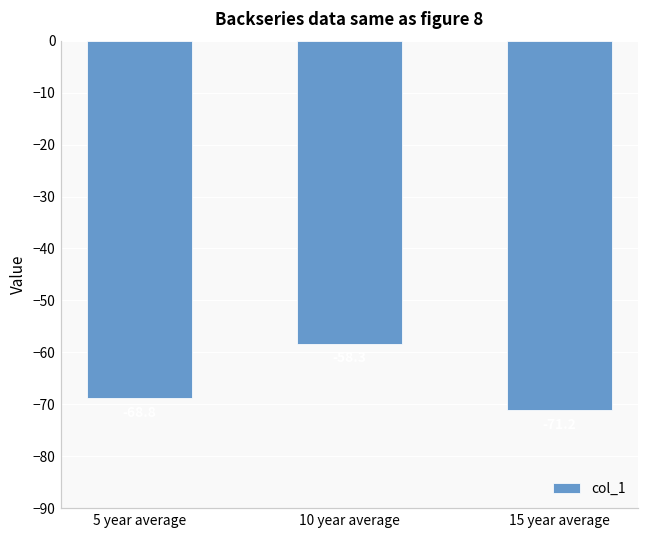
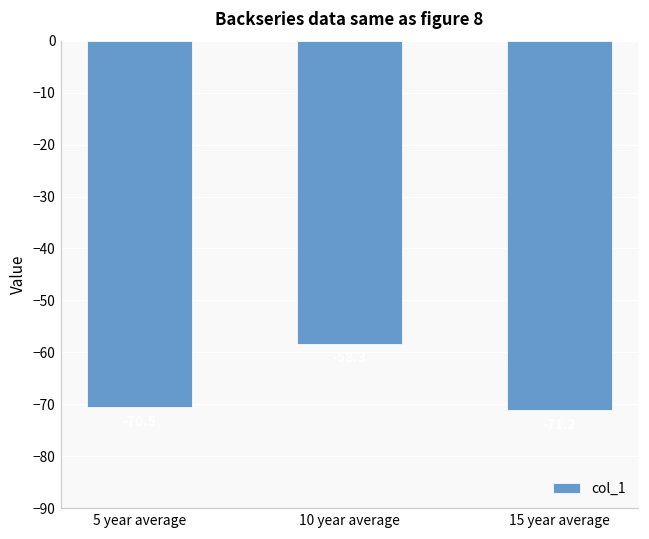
  {
-   "5 year average": -69,
+   "5 year average": -71,
    "10 year average": -58,
    "15 year average": -71
  }
